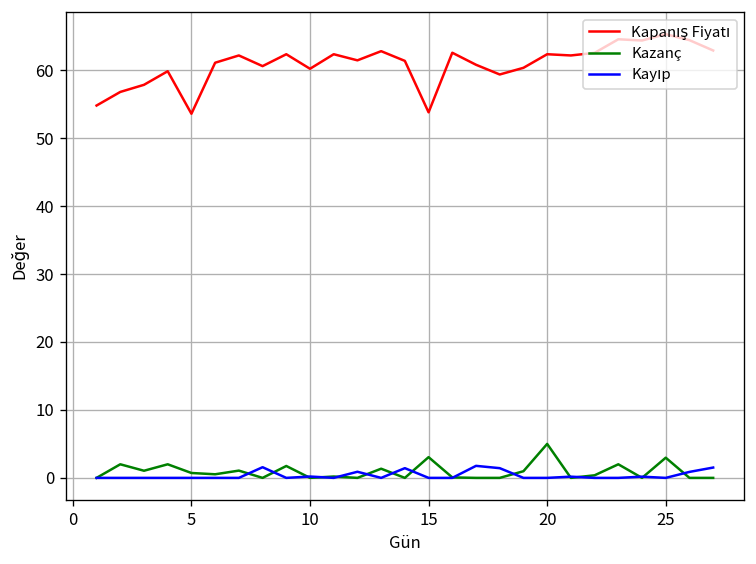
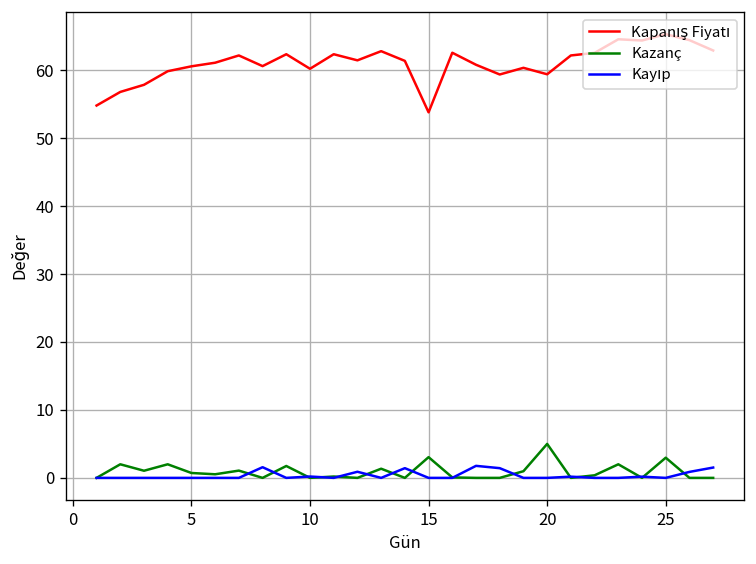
  {
    "Kapanış Fiyatı": {
-     "5": 54,
+     "5": 61,
      "10": 60,
      "15": 54,
-     "20": 62
+     "20": 59
    },
    "Kazanç": {
      "5": 1,
      "15": 3,
      "20": 5,
      "25": 3
    },
    "Kayıp": {
      "5": 0,
      "15": 0,
      "20": 0,
      "25": 0
    }
  }
